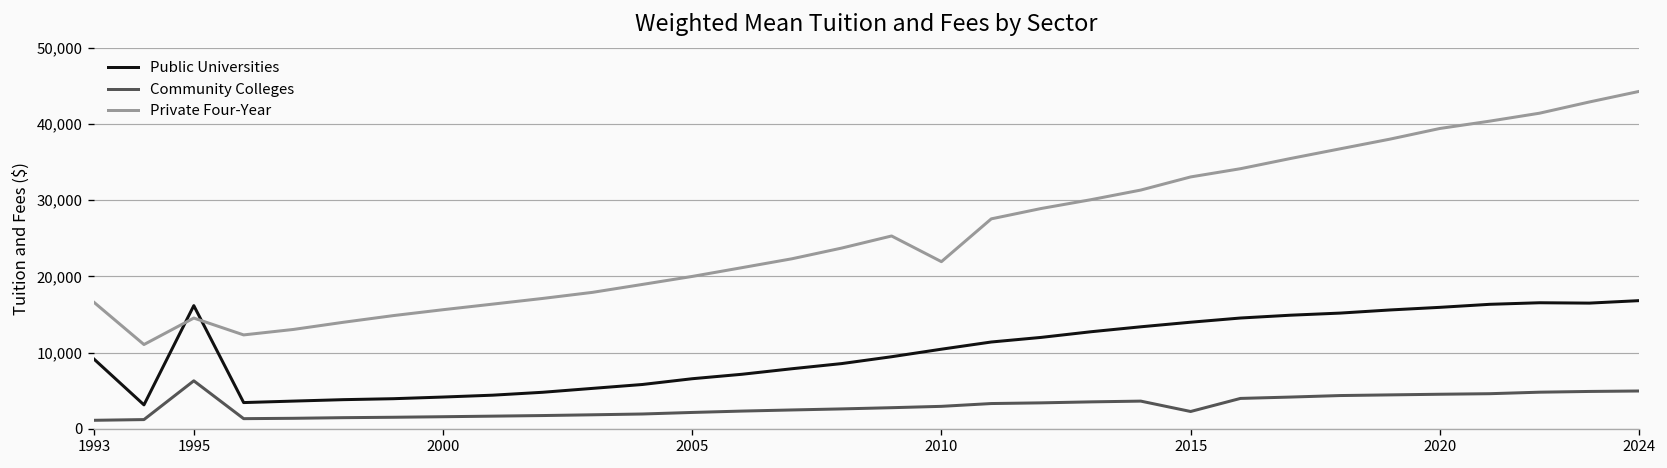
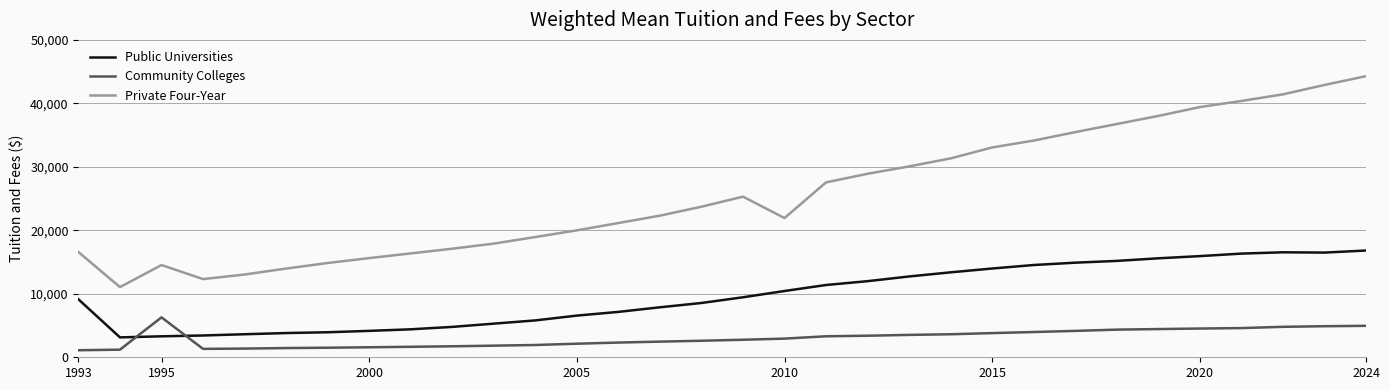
  {
    "Public Universities": {
      "1993": "9,000",
-     "1995": "16,000",
+     "1995": "3,000",
      "2000": "4,000",
      "2005": "7,000",
      "2010": "10,000",
      "2015": "14,000",
      "2020": "16,000",
      "2024": "17,000"
    },
    "Community Colleges": {
      "1993": "1,000",
      "1995": "6,000",
      "2000": "2,000",
      "2005": "2,000",
      "2010": "3,000",
-     "2015": "2,000",
+     "2015": "4,000",
      "2020": "5,000",
      "2024": "5,000"
    },
    "Private Four-Year": {
      "1993": "17,000",
      "1995": "15,000",
      "2000": "16,000",
      "2005": "20,000",
      "2010": "22,000",
      "2015": "33,000",
      "2020": "39,000",
      "2024": "44,000"
    }
  }
